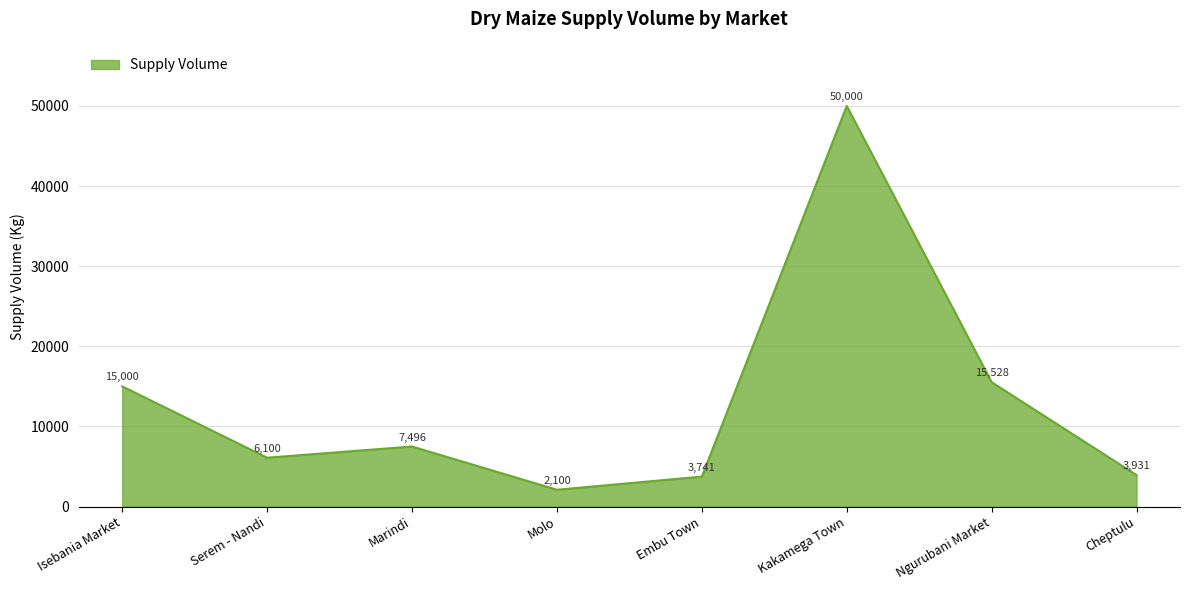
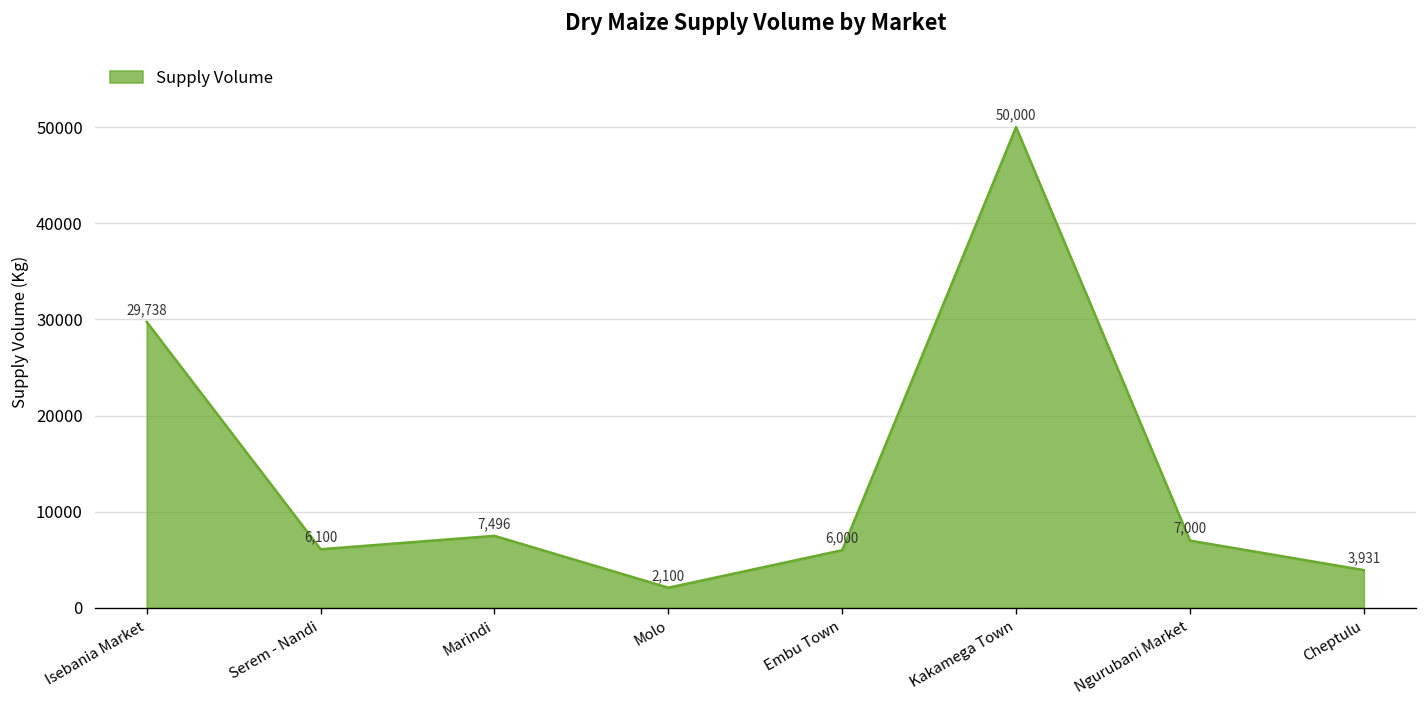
  {
-   "Isebania Market": "15,000",
+   "Isebania Market": "29,738",
    "Serem - Nandi": "6,100",
    "Marindi": "7,496",
    "Molo": "2,100",
-   "Embu Town": "3,741",
+   "Embu Town": "6,000",
    "Kakamega Town": "50,000",
-   "Ngurubani Market": "15,528",
+   "Ngurubani Market": "7,000",
    "Cheptulu": "3,931"
  }
